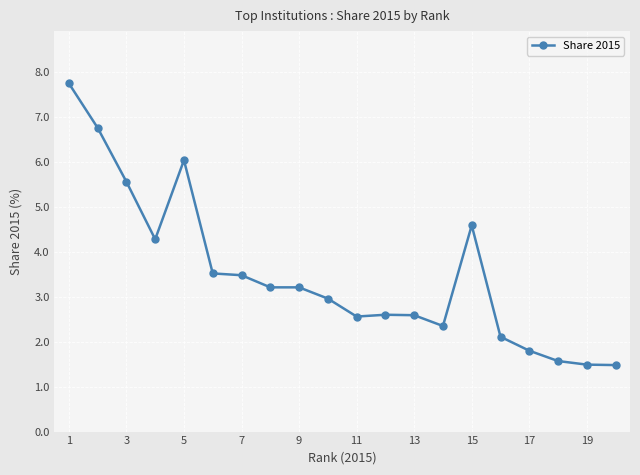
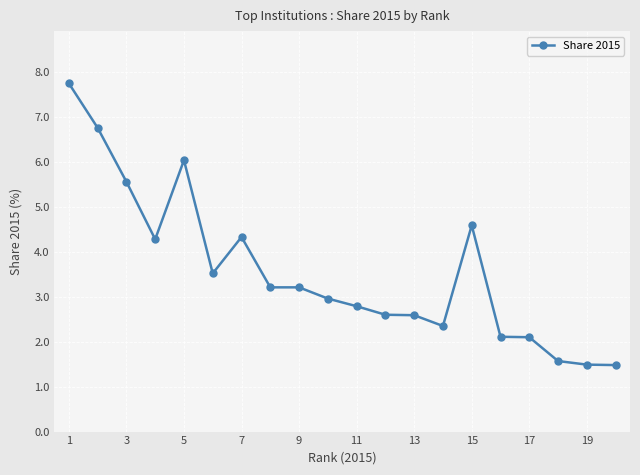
  {
    "1": 7.8,
    "3": 5.6,
    "5": 6.0,
-   "7": 3.5,
+   "7": 4.3,
    "9": 3.2,
-   "11": 2.6,
+   "11": 2.8,
    "13": 2.6,
    "15": 4.6,
-   "17": 1.8,
+   "17": 2.1,
    "19": 1.5
  }
